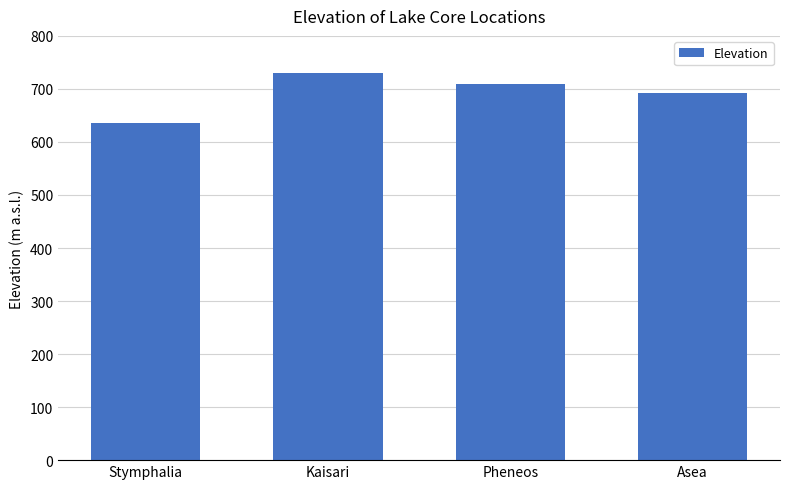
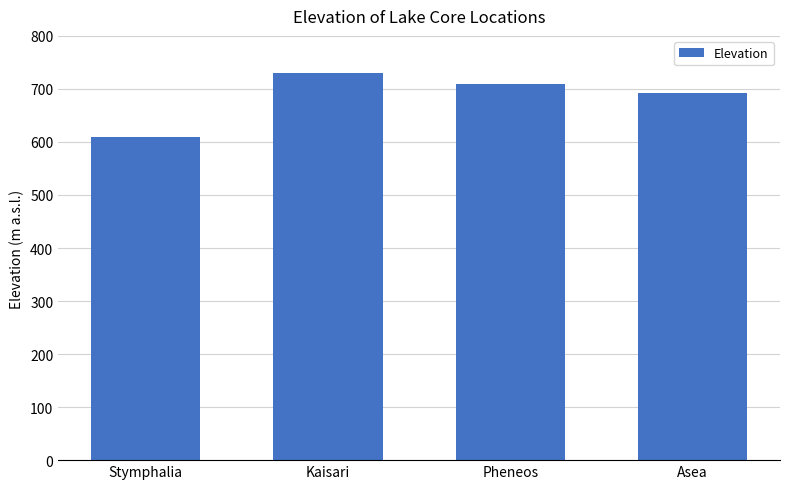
  {
-   "Stymphalia": 640,
+   "Stymphalia": 610,
    "Kaisari": 730,
    "Pheneos": 710,
    "Asea": 690
  }
